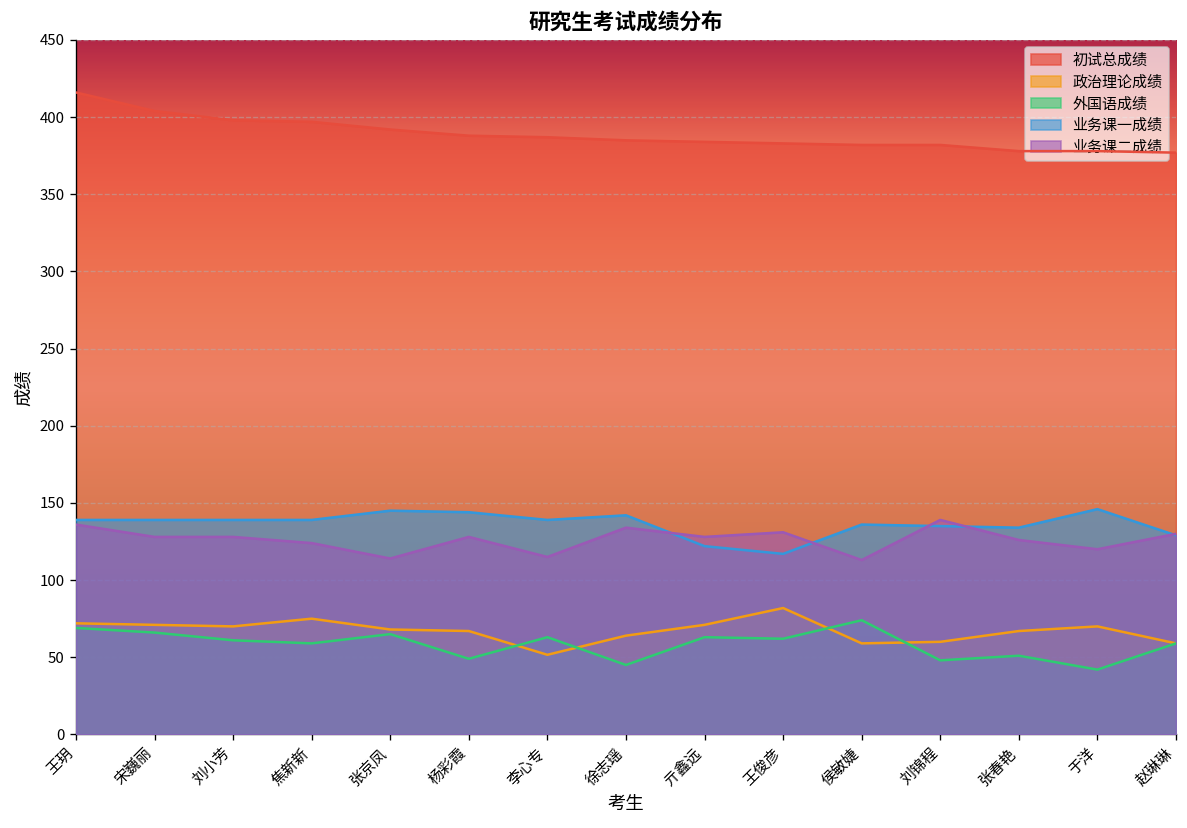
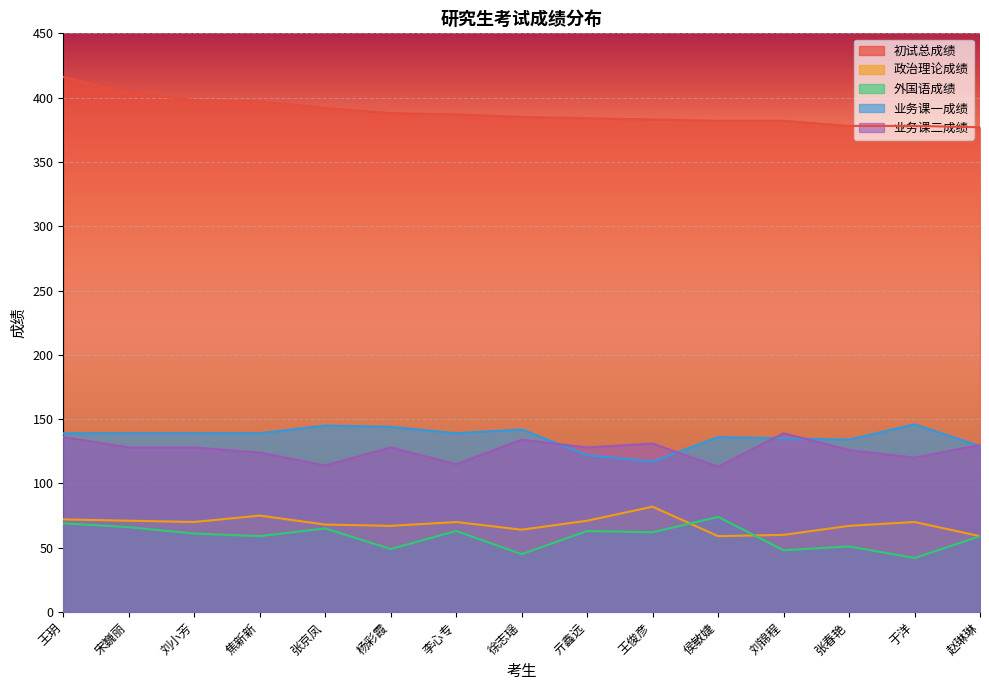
  {
    "初试总成绩": {
      "王玥": 416,
      "宋巍丽": 404,
      "刘小芳": 398,
      "焦新新": 397,
      "张京凤": 392,
      "杨彩霞": 388,
      "李心专": 387,
      "徐志瑶": 385,
      "亓鑫远": 384,
      "王俊彦": 383,
      "侯敏婕": 382,
      "刘锦程": 382,
      "张春艳": 378,
      "赵琳琳": 377
    },
    "政治理论成绩": {
      "王玥": 72,
      "宋巍丽": 71,
      "刘小芳": 70,
      "焦新新": 75,
      "张京凤": 68,
      "杨彩霞": 67,
-     "李心专": 52,
+     "李心专": 70,
      "徐志瑶": 64,
      "亓鑫远": 71,
      "王俊彦": 82,
      "侯敏婕": 59,
      "刘锦程": 60,
      "张春艳": 67,
      "于洋": 70
    },
    "外国语成绩": {
      "王玥": 69,
      "宋巍丽": 66,
      "刘小芳": 61,
      "焦新新": 59,
      "张京凤": 65,
      "杨彩霞": 49,
      "李心专": 63,
      "徐志瑶": 45,
      "亓鑫远": 63,
      "王俊彦": 62,
      "侯敏婕": 74,
      "刘锦程": 48,
      "张春艳": 51,
      "于洋": 42
    },
    "业务课一成绩": {
      "王玥": 139,
      "宋巍丽": 139,
      "刘小芳": 139,
      "焦新新": 139,
      "张京凤": 145,
      "杨彩霞": 144,
      "李心专": 139,
      "徐志瑶": 142,
      "亓鑫远": 122,
      "王俊彦": 117,
      "侯敏婕": 136,
      "刘锦程": 135,
      "张春艳": 134,
      "于洋": 146
    },
    "业务课二成绩": {
      "王玥": 136,
      "宋巍丽": 128,
      "刘小芳": 128,
      "焦新新": 124,
      "张京凤": 114,
      "杨彩霞": 128,
      "李心专": 115,
      "徐志瑶": 134,
      "亓鑫远": 128,
      "王俊彦": 131,
      "侯敏婕": 113,
      "刘锦程": 139,
      "张春艳": 126,
      "于洋": 120
    }
  }
